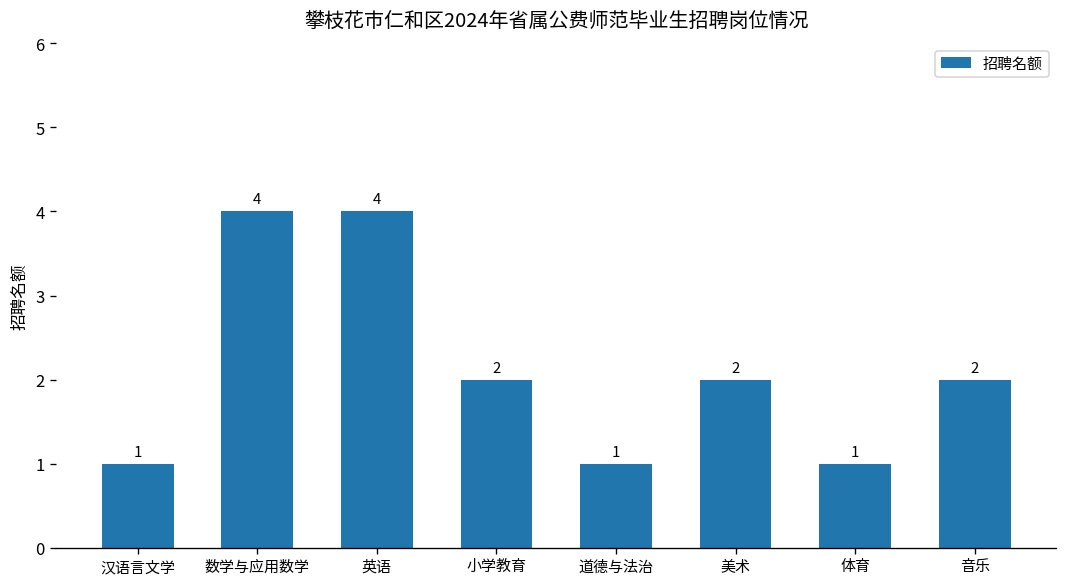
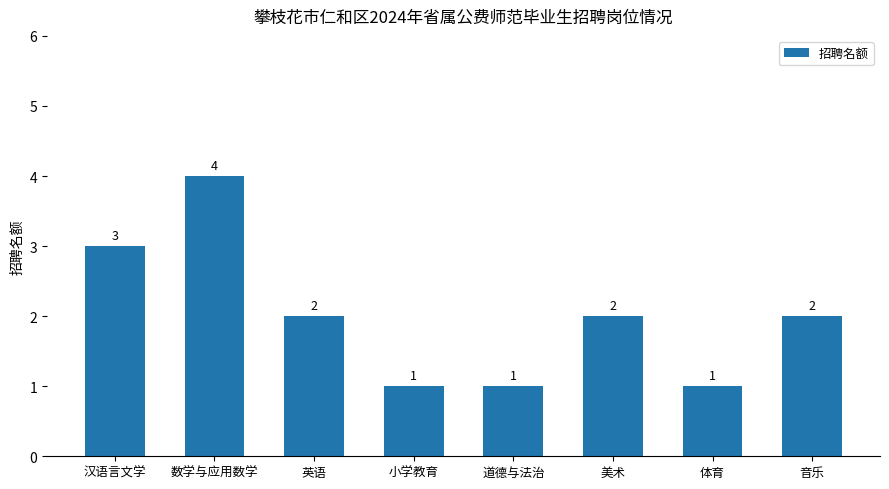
  {
-   "汉语言文学": 1,
+   "汉语言文学": 3,
    "数学与应用数学": 4,
-   "英语": 4,
-   "小学教育": 2,
+   "英语": 2,
+   "小学教育": 1,
    "道德与法治": 1,
    "美术": 2,
    "体育": 1,
    "音乐": 2
  }
